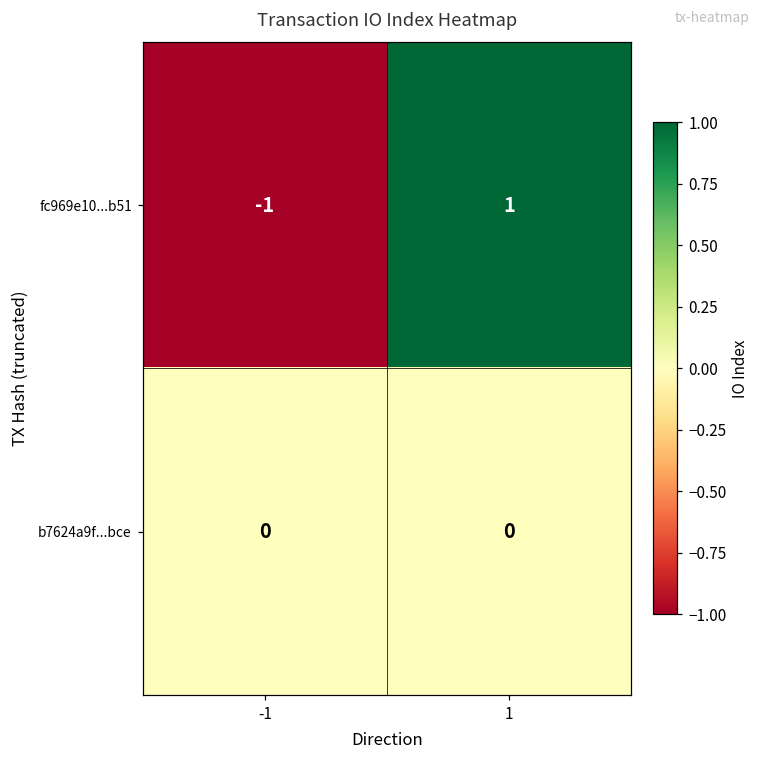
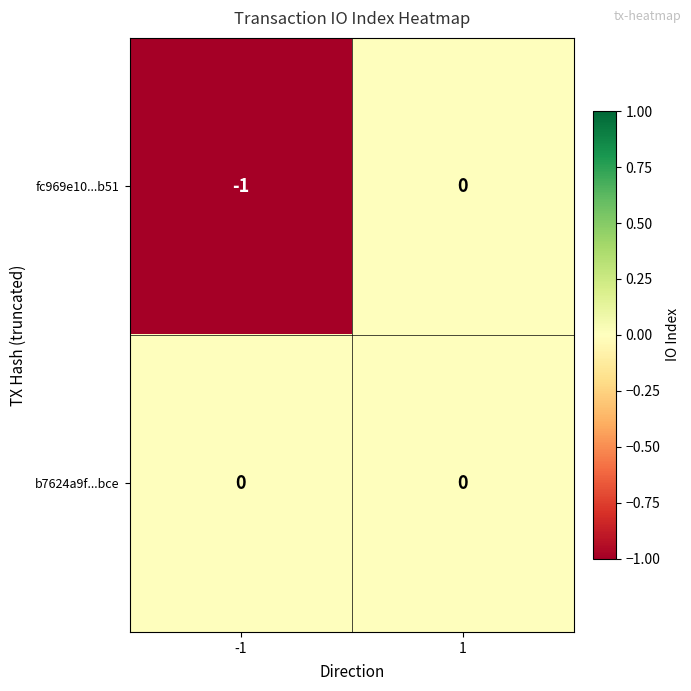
  {
    "fc969e10...b51": {
      "-1": -1,
-     "1": 1
+     "1": 0
    },
    "b7624a9f...bce": {
      "-1": 0,
      "1": 0
    }
  }
